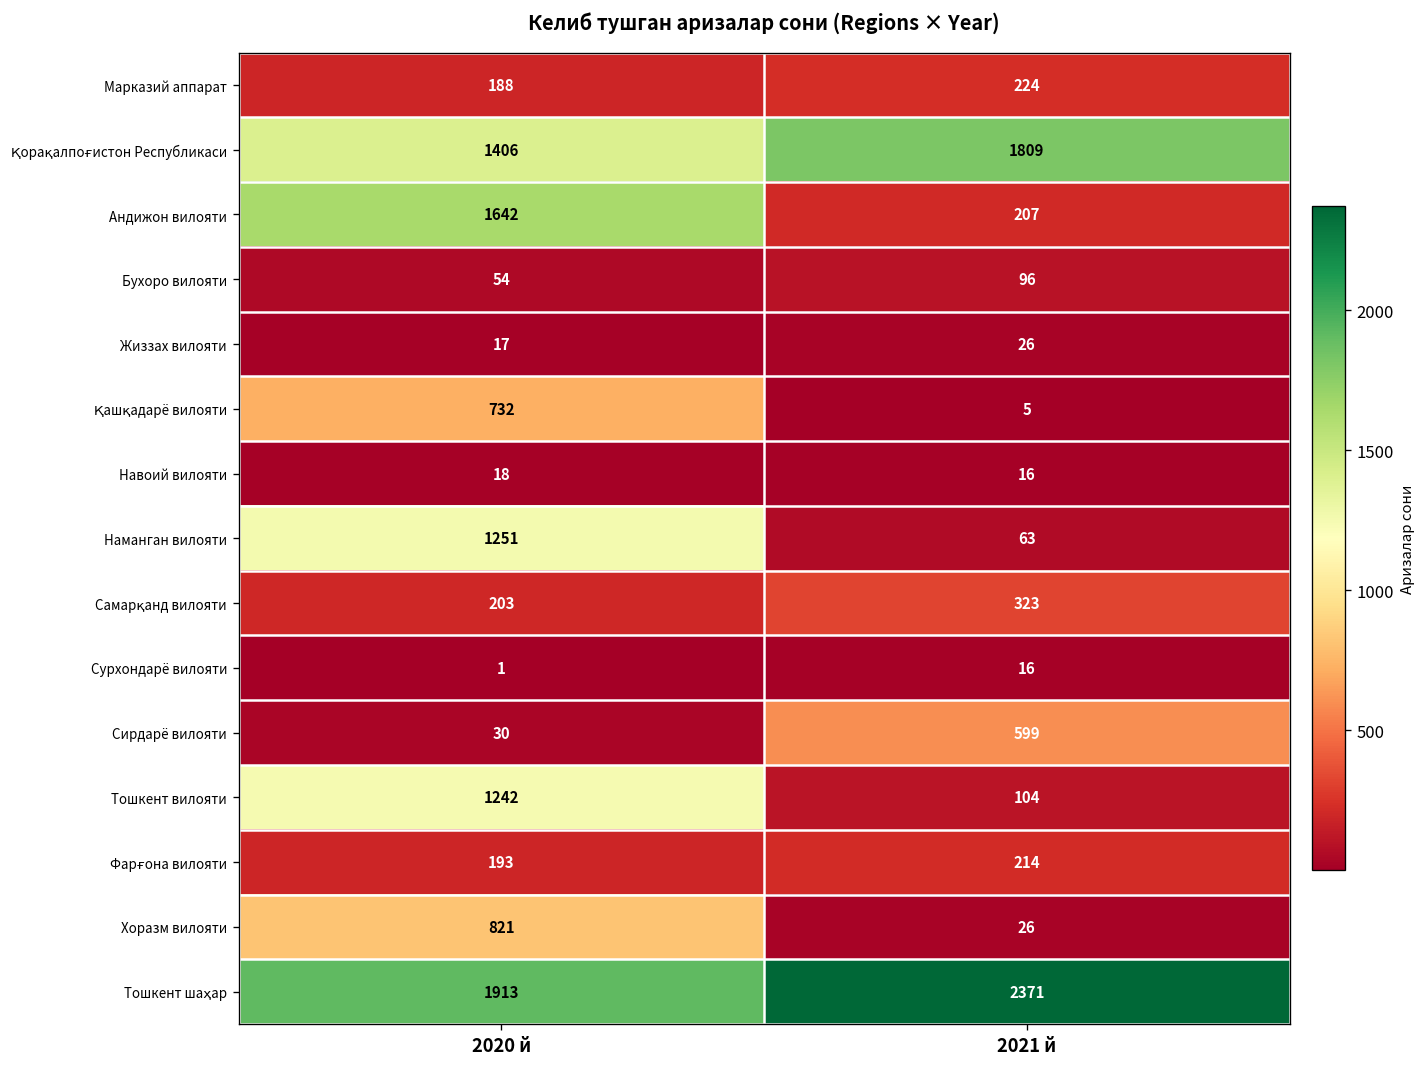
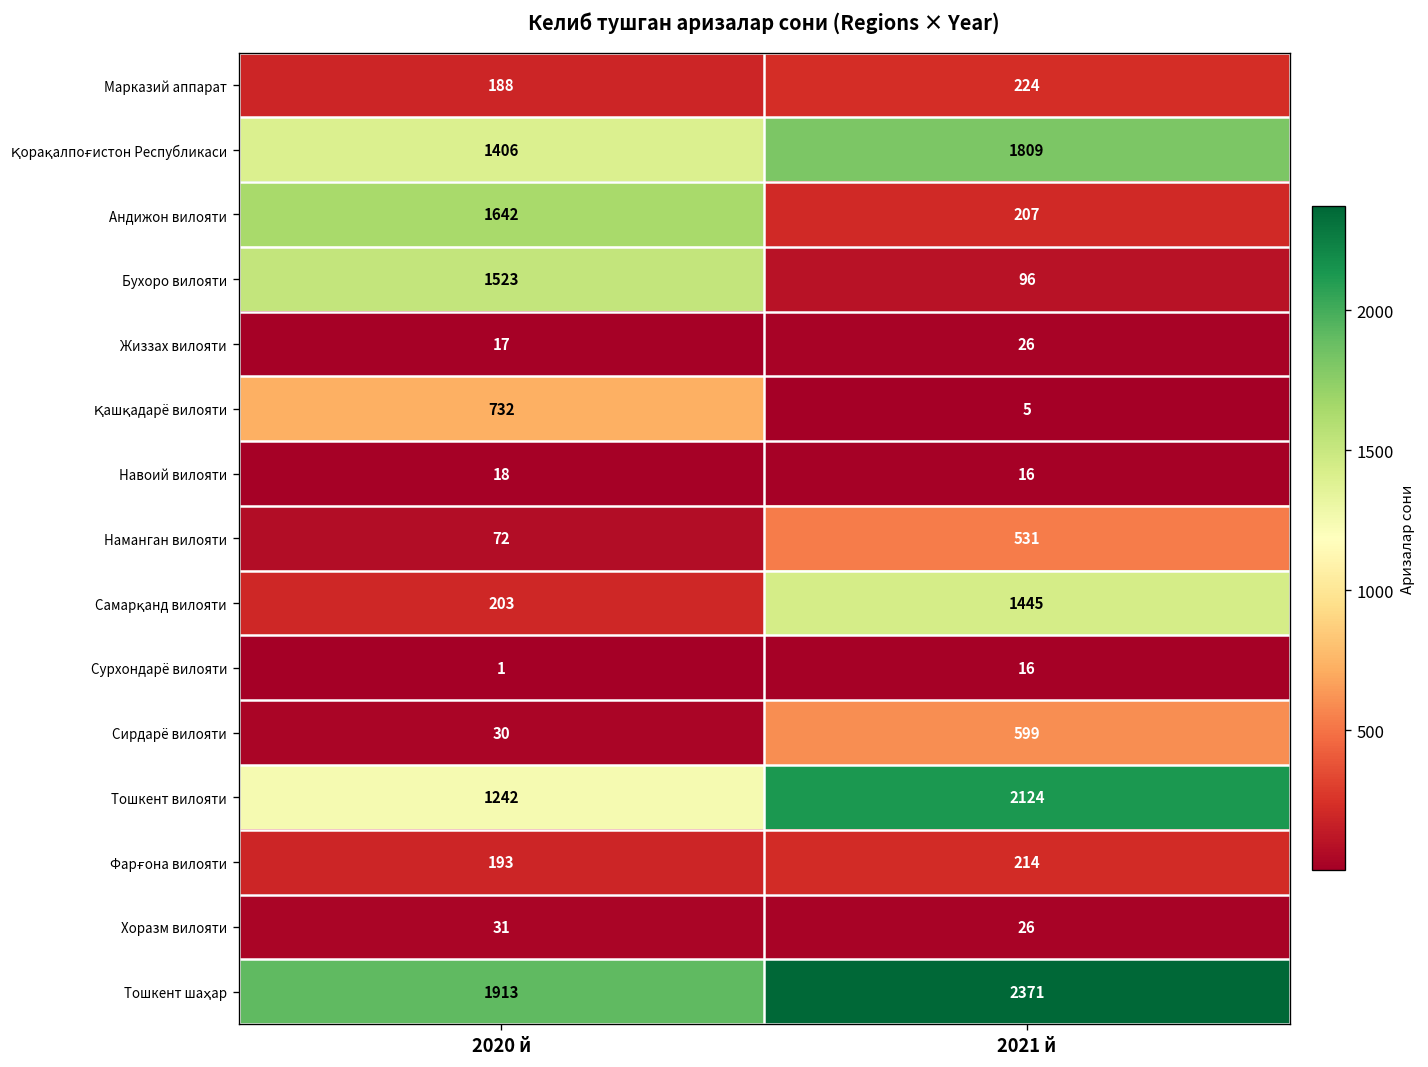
  {
    "Марказий аппарат": {
      "2020 й": 188,
      "2021 й": 224
    },
    "Қорақалпоғистон Республикаси": {
      "2020 й": 1406,
      "2021 й": 1809
    },
    "Андижон вилояти": {
      "2020 й": 1642,
      "2021 й": 207
    },
    "Бухоро вилояти": {
-     "2020 й": 54,
+     "2020 й": 1523,
      "2021 й": 96
    },
    "Жиззах вилояти": {
      "2020 й": 17,
      "2021 й": 26
    },
    "Қашқадарё вилояти": {
      "2020 й": 732,
      "2021 й": 5
    },
    "Навоий вилояти": {
      "2020 й": 18,
      "2021 й": 16
    },
    "Наманган вилояти": {
-     "2020 й": 1251,
-     "2021 й": 63
+     "2020 й": 72,
+     "2021 й": 531
    },
    "Самарқанд вилояти": {
      "2020 й": 203,
-     "2021 й": 323
+     "2021 й": 1445
    },
    "Сурхондарё вилояти": {
      "2020 й": 1,
      "2021 й": 16
    },
    "Сирдарё вилояти": {
      "2020 й": 30,
      "2021 й": 599
    },
    "Тошкент вилояти": {
      "2020 й": 1242,
-     "2021 й": 104
+     "2021 й": 2124
    },
    "Фарғона вилояти": {
      "2020 й": 193,
      "2021 й": 214
    },
    "Хоразм вилояти": {
-     "2020 й": 821,
+     "2020 й": 31,
      "2021 й": 26
    },
    "Тошкент шаҳар": {
      "2020 й": 1913,
      "2021 й": 2371
    }
  }
